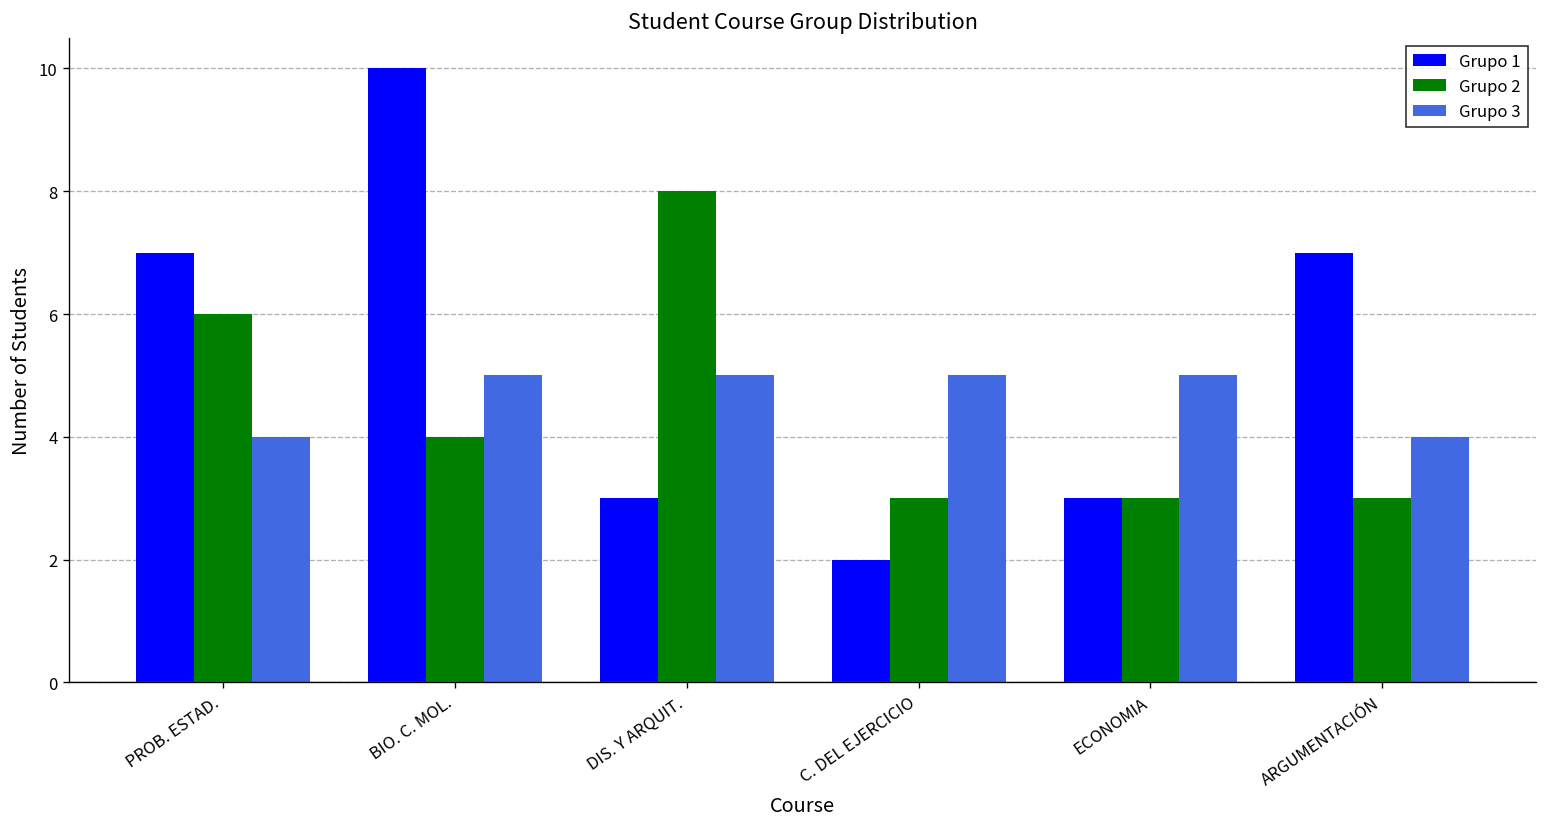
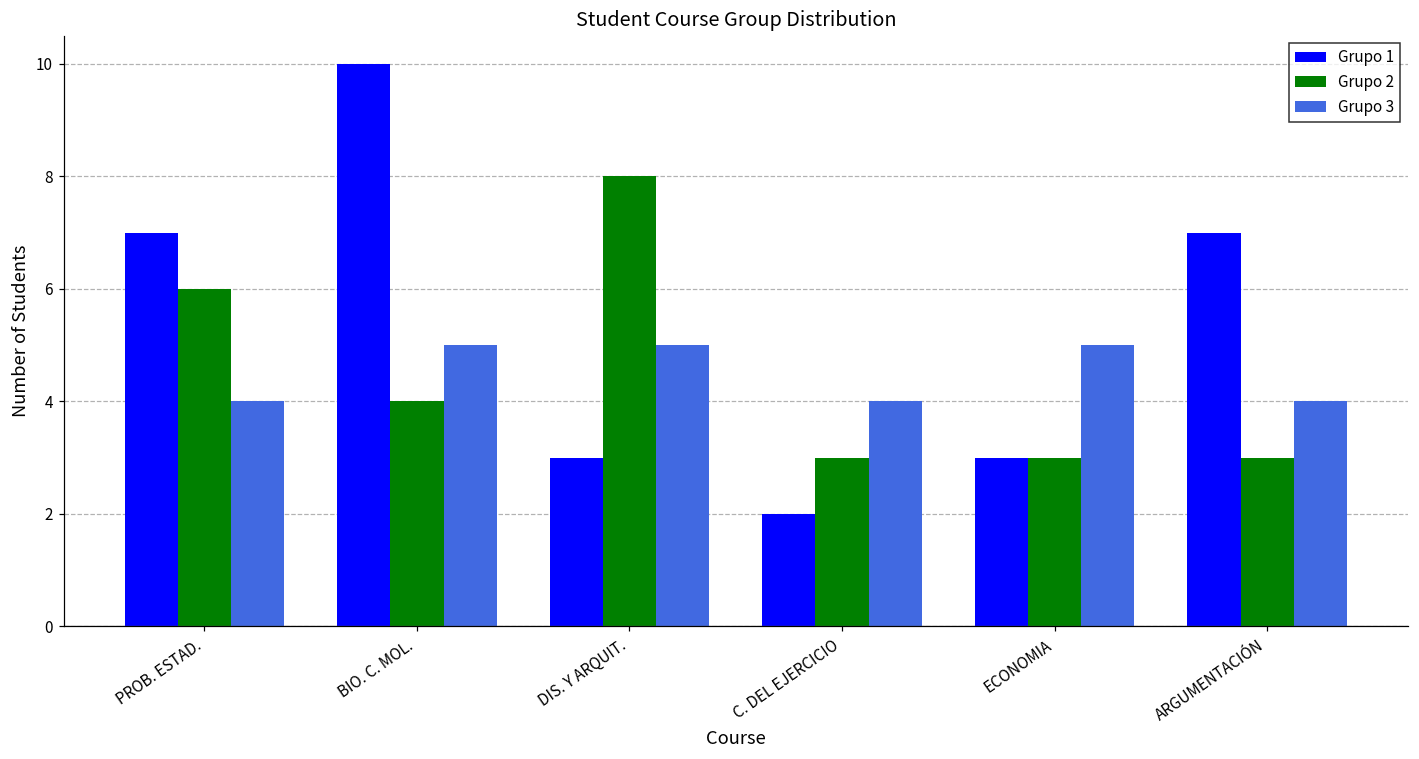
  {
    "Grupo 1": {
      "PROB. ESTAD.": 7,
      "BIO. C. MOL.": 10,
      "DIS. Y ARQUIT.": 3,
      "C. DEL EJERCICIO": 2,
      "ECONOMIA": 3,
      "ARGUMENTACIÓN": 7
    },
    "Grupo 2": {
      "PROB. ESTAD.": 6,
      "BIO. C. MOL.": 4,
      "DIS. Y ARQUIT.": 8,
      "C. DEL EJERCICIO": 3,
      "ECONOMIA": 3,
      "ARGUMENTACIÓN": 3
    },
    "Grupo 3": {
      "PROB. ESTAD.": 4,
      "BIO. C. MOL.": 5,
      "DIS. Y ARQUIT.": 5,
-     "C. DEL EJERCICIO": 5,
+     "C. DEL EJERCICIO": 4,
      "ECONOMIA": 5,
      "ARGUMENTACIÓN": 4
    }
  }
